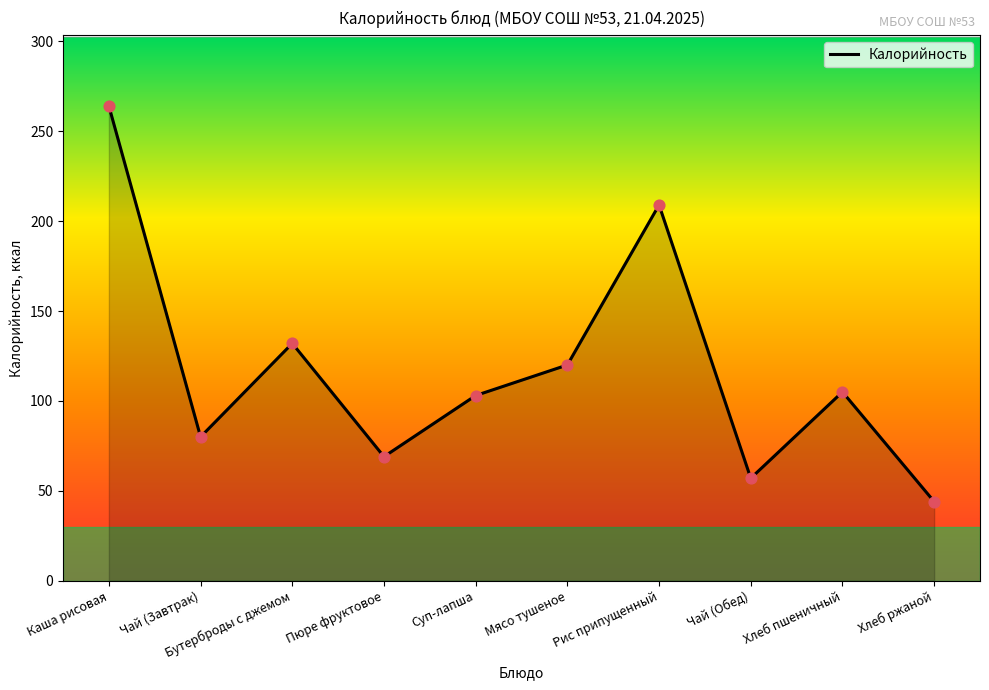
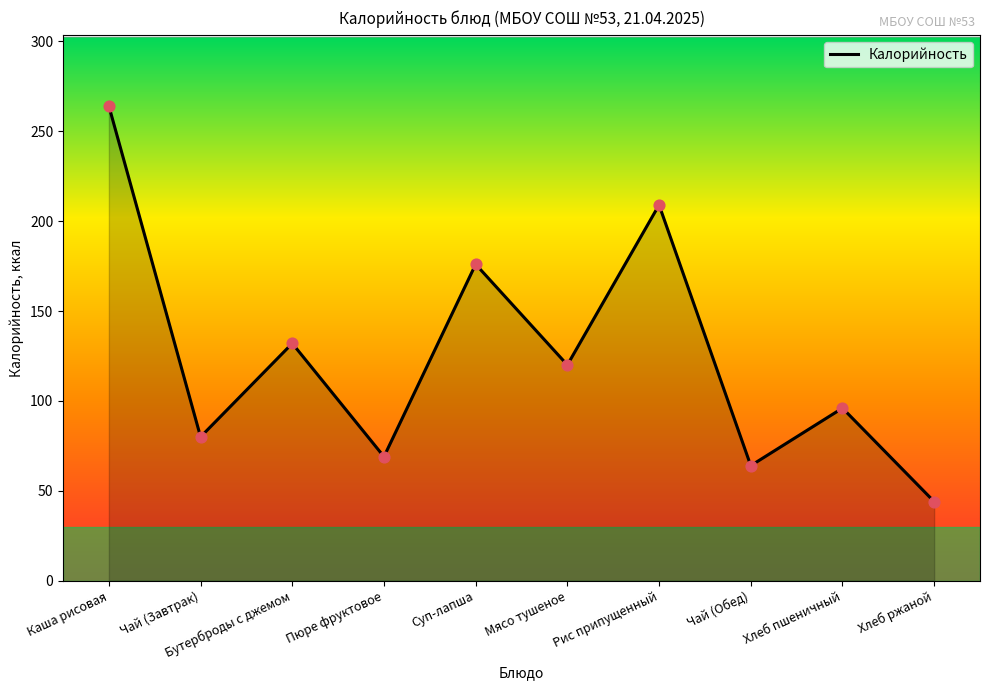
  {
    "Каша рисовая": 264,
    "Чай (Завтрак)": 80,
    "Бутерброды с джемом": 132,
    "Пюре фруктовое": 69,
-   "Суп-лапша": 103,
+   "Суп-лапша": 176,
    "Мясо тушеное": 120,
    "Рис припущенный": 209,
-   "Чай (Обед)": 57,
-   "Хлеб пшеничный": 105,
+   "Чай (Обед)": 64,
+   "Хлеб пшеничный": 96,
    "Хлеб ржаной": 44
  }
